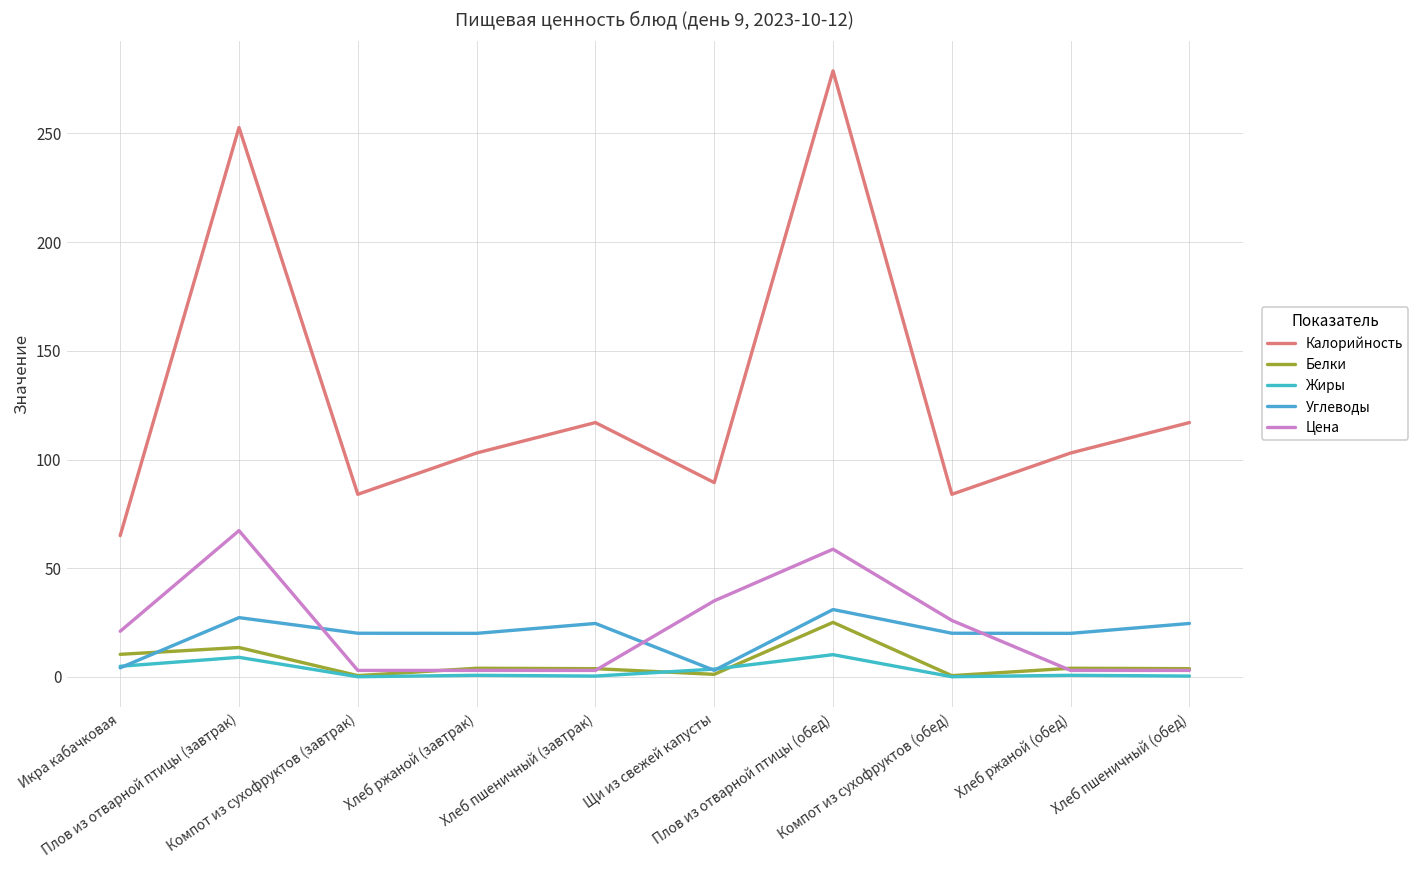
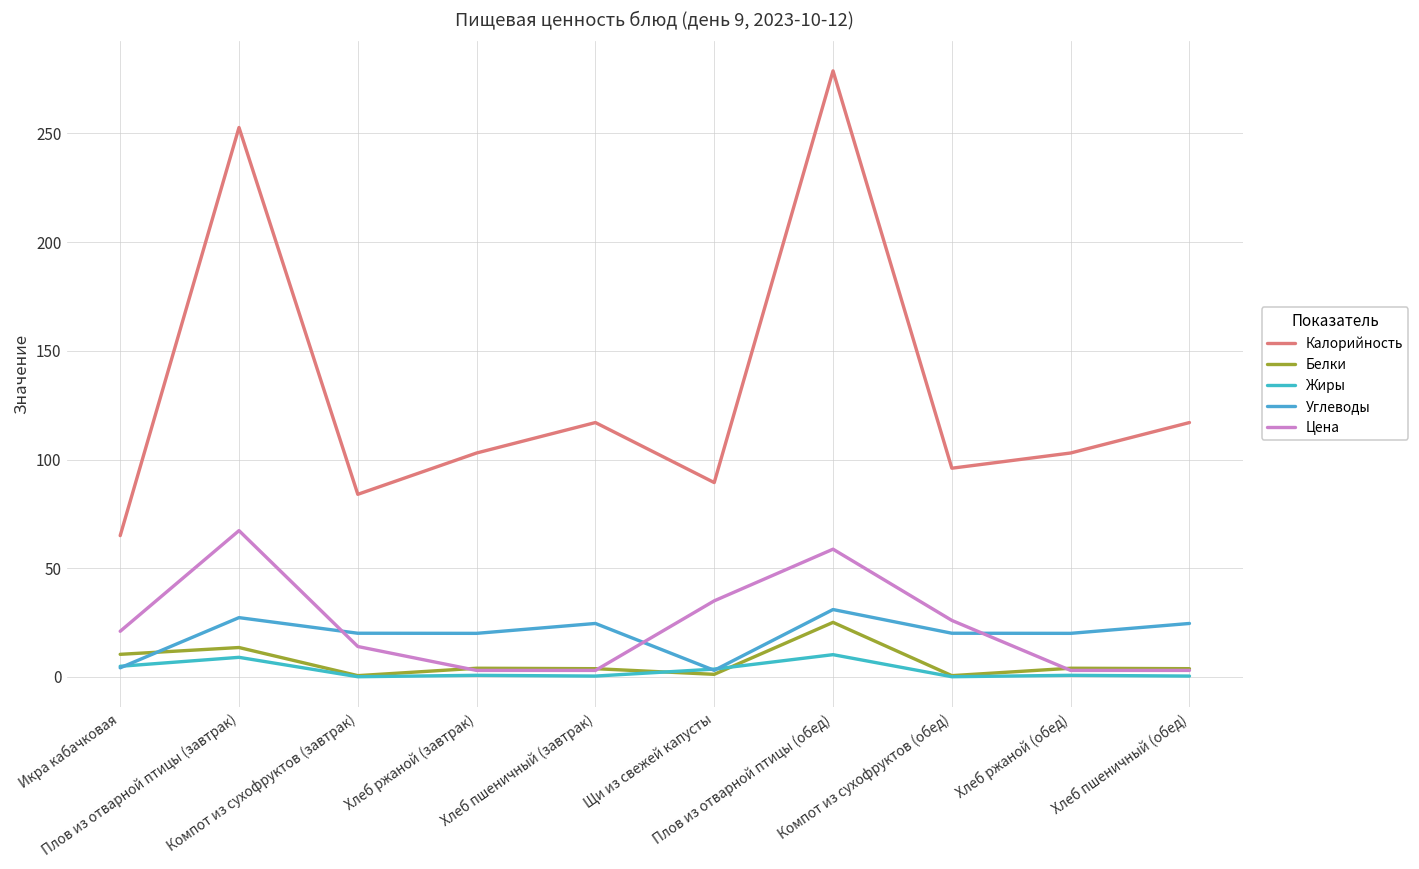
  {
    "Калорийность": {
      "Икра кабачковая": 65,
      "Плов из отварной птицы (завтрак)": 253,
      "Компот из сухофруктов (завтрак)": 84,
      "Хлеб ржаной (завтрак)": 103,
      "Хлеб пшеничный (завтрак)": 117,
      "Щи из свежей капусты": 89,
      "Плов из отварной птицы (обед)": 279,
-     "Компот из сухофруктов (обед)": 84,
+     "Компот из сухофруктов (обед)": 96,
      "Хлеб ржаной (обед)": 103,
      "Хлеб пшеничный (обед)": 117
    },
    "Белки": {
      "Икра кабачковая": 10,
      "Плов из отварной птицы (завтрак)": 14,
      "Щи из свежей капусты": 1,
      "Плов из отварной птицы (обед)": 25
    },
    "Цена": {
      "Икра кабачковая": 21,
      "Плов из отварной птицы (завтрак)": 67,
-     "Компот из сухофруктов (завтрак)": 3,
+     "Компот из сухофруктов (завтрак)": 14,
      "Щи из свежей капусты": 35,
      "Плов из отварной птицы (обед)": 59,
      "Компот из сухофруктов (обед)": 26
    }
  }
